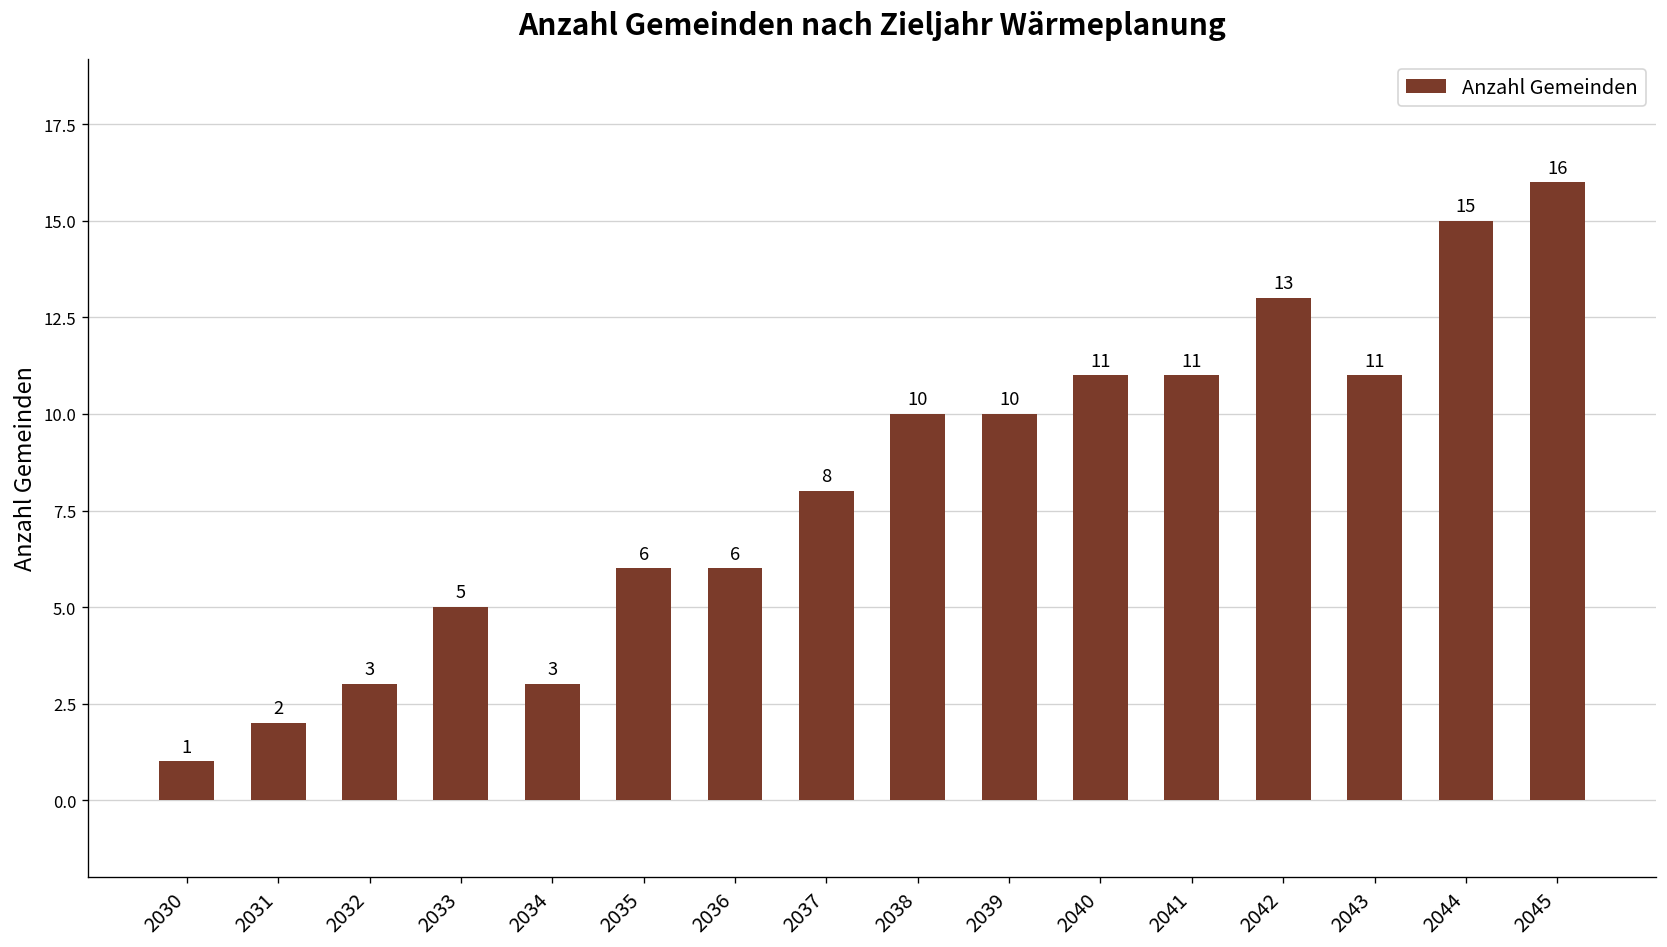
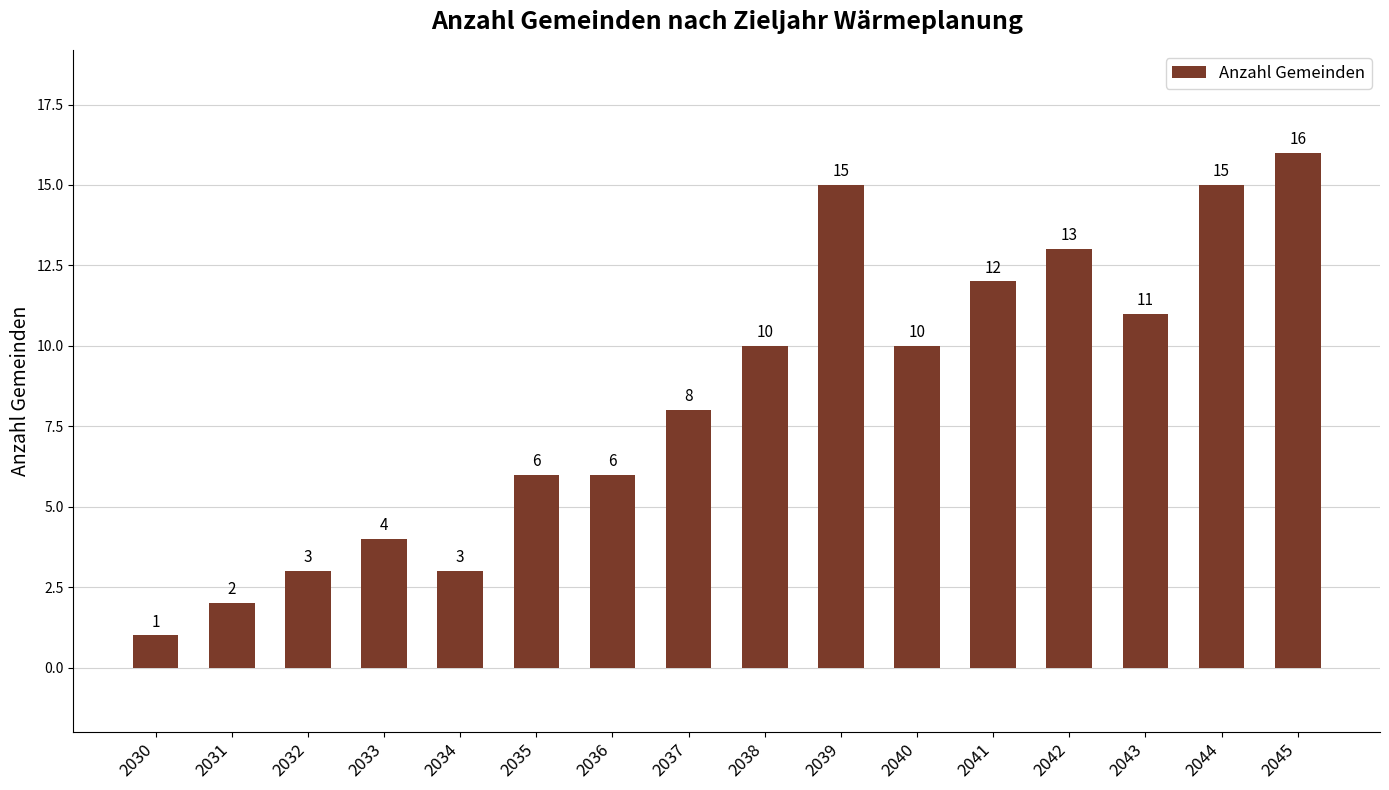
  {
    "2030": 1,
    "2031": 2,
    "2032": 3,
-   "2033": 5,
+   "2033": 4,
    "2034": 3,
    "2035": 6,
    "2036": 6,
    "2037": 8,
    "2038": 10,
-   "2039": 10,
-   "2040": 11,
-   "2041": 11,
+   "2039": 15,
+   "2040": 10,
+   "2041": 12,
    "2042": 13,
    "2043": 11,
    "2044": 15,
    "2045": 16
  }
